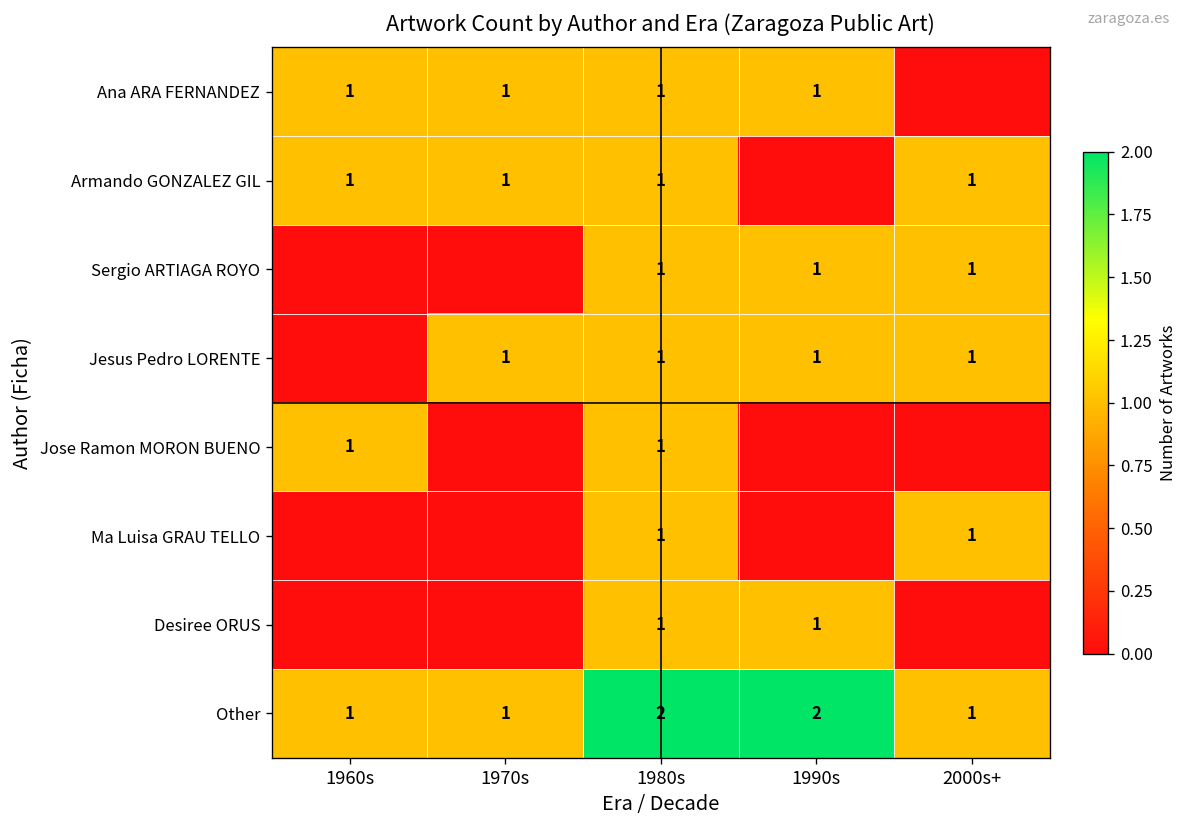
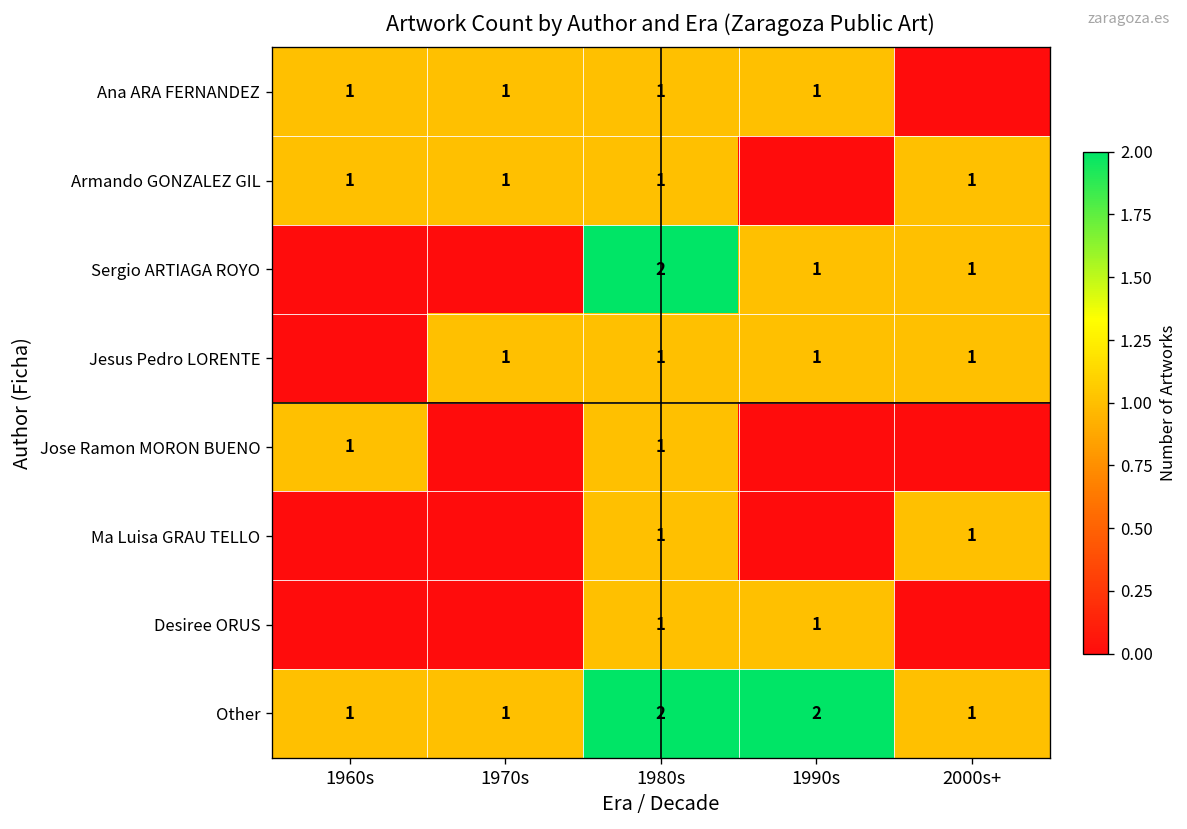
  {
    "Ana ARA FERNANDEZ": {
      "1960s": 1,
      "1970s": 1,
      "1980s": 1,
      "1990s": 1
    },
    "Armando GONZALEZ GIL": {
      "1960s": 1,
      "1970s": 1,
      "1980s": 1,
      "2000s+": 1
    },
    "Sergio ARTIAGA ROYO": {
-     "1980s": 1,
+     "1980s": 2,
      "1990s": 1,
      "2000s+": 1
    },
    "Jesus Pedro LORENTE": {
      "1970s": 1,
      "1980s": 1,
      "1990s": 1,
      "2000s+": 1
    },
    "Jose Ramon MORON BUENO": {
      "1960s": 1,
      "1980s": 1
    },
    "Ma Luisa GRAU TELLO": {
      "1980s": 1,
      "2000s+": 1
    },
    "Desiree ORUS": {
      "1980s": 1,
      "1990s": 1
    },
    "Other": {
      "1960s": 1,
      "1970s": 1,
      "1980s": 2,
      "1990s": 2,
      "2000s+": 1
    }
  }
